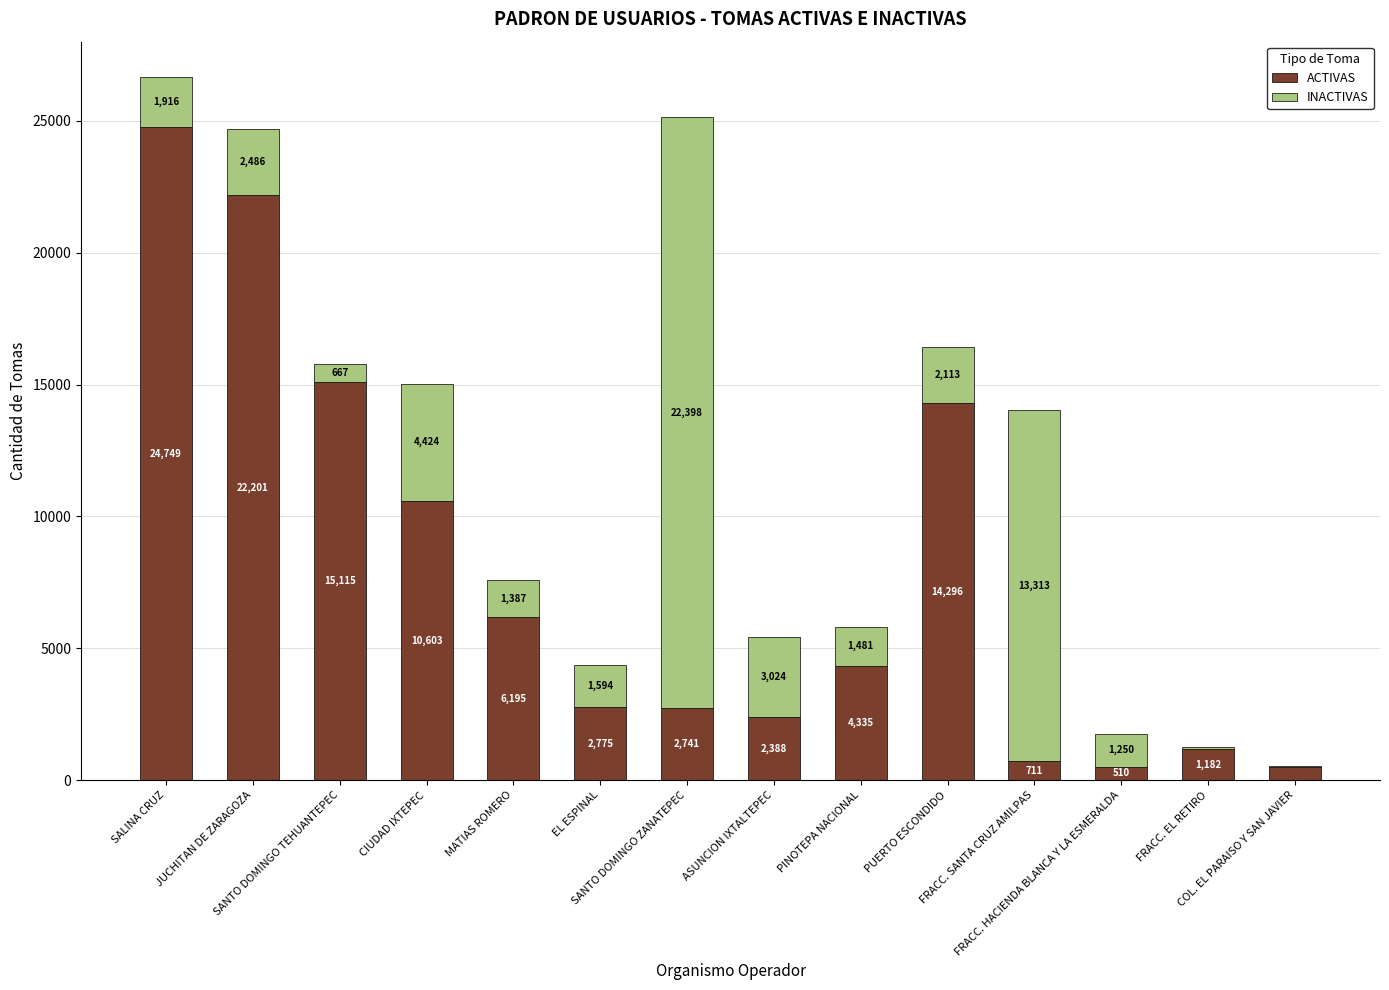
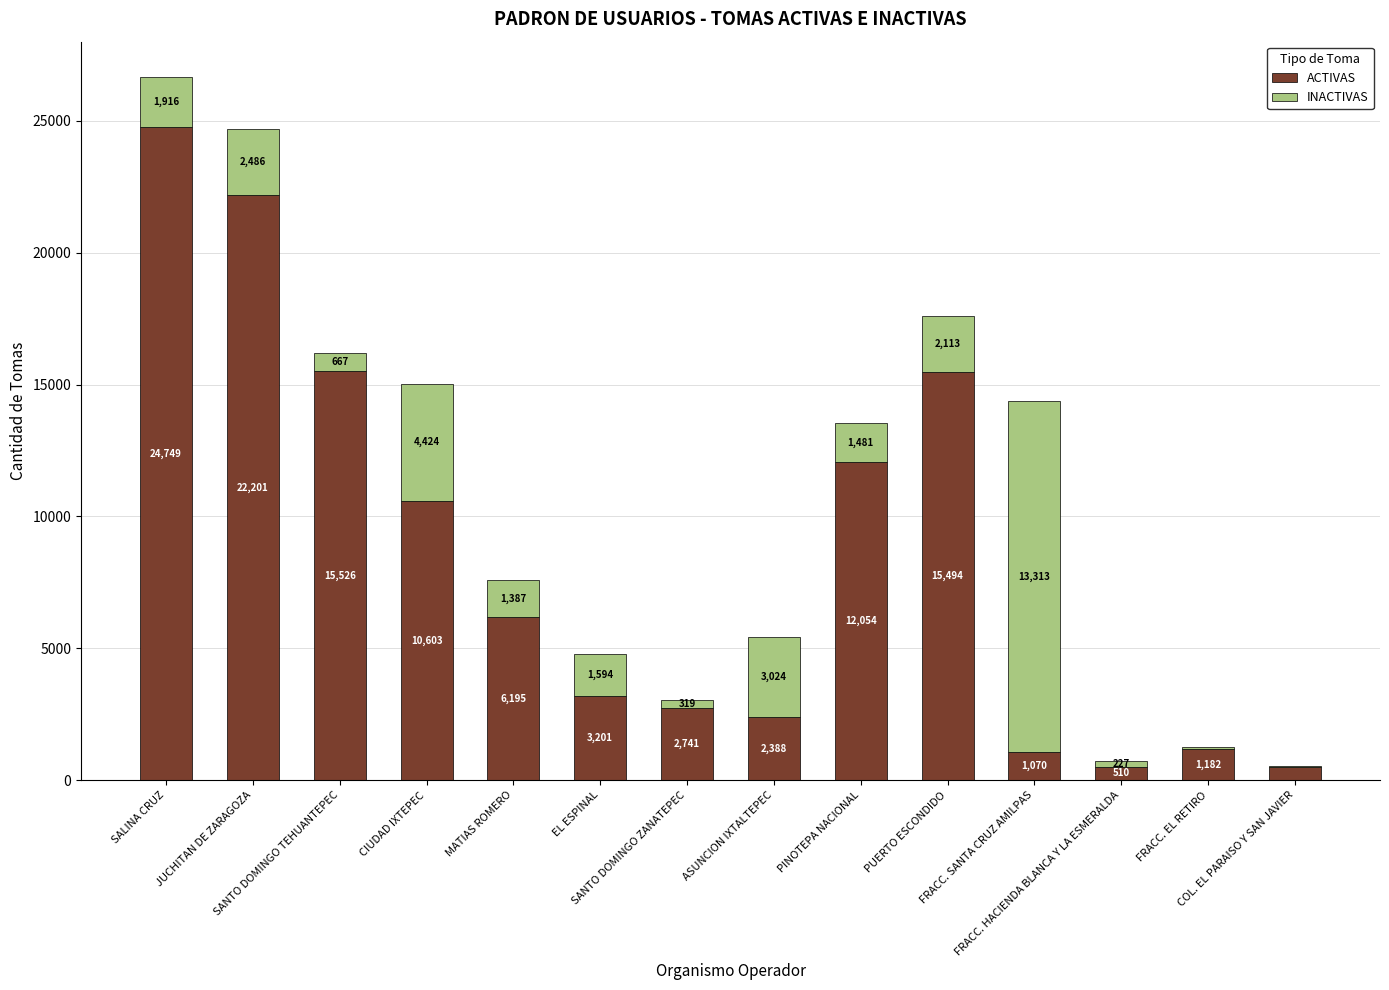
  {
    "ACTIVAS": {
      "SALINA CRUZ": "24,749",
      "JUCHITAN DE ZARAGOZA": "22,201",
-     "SANTO DOMINGO TEHUANTEPEC": "15,115",
+     "SANTO DOMINGO TEHUANTEPEC": "15,526",
      "CIUDAD IXTEPEC": "10,603",
      "MATIAS ROMERO": "6,195",
-     "EL ESPINAL": "2,775",
+     "EL ESPINAL": "3,201",
      "SANTO DOMINGO ZANATEPEC": "2,741",
      "ASUNCION IXTALTEPEC": "2,388",
-     "PINOTEPA NACIONAL": "4,335",
-     "PUERTO ESCONDIDO": "14,296",
-     "FRACC. SANTA CRUZ AMILPAS": "711",
+     "PINOTEPA NACIONAL": "12,054",
+     "PUERTO ESCONDIDO": "15,494",
+     "FRACC. SANTA CRUZ AMILPAS": "1,070",
      "FRACC. HACIENDA BLANCA Y LA ESMERALDA": "510",
      "FRACC. EL RETIRO": "1,182"
    },
    "INACTIVAS": {
      "SALINA CRUZ": "1,916",
      "JUCHITAN DE ZARAGOZA": "2,486",
      "SANTO DOMINGO TEHUANTEPEC": "667",
      "CIUDAD IXTEPEC": "4,424",
      "MATIAS ROMERO": "1,387",
      "EL ESPINAL": "1,594",
-     "SANTO DOMINGO ZANATEPEC": "22,398",
+     "SANTO DOMINGO ZANATEPEC": "319",
      "ASUNCION IXTALTEPEC": "3,024",
      "PINOTEPA NACIONAL": "1,481",
      "PUERTO ESCONDIDO": "2,113",
      "FRACC. SANTA CRUZ AMILPAS": "13,313",
-     "FRACC. HACIENDA BLANCA Y LA ESMERALDA": "1,250"
+     "FRACC. HACIENDA BLANCA Y LA ESMERALDA": "227"
    }
  }
